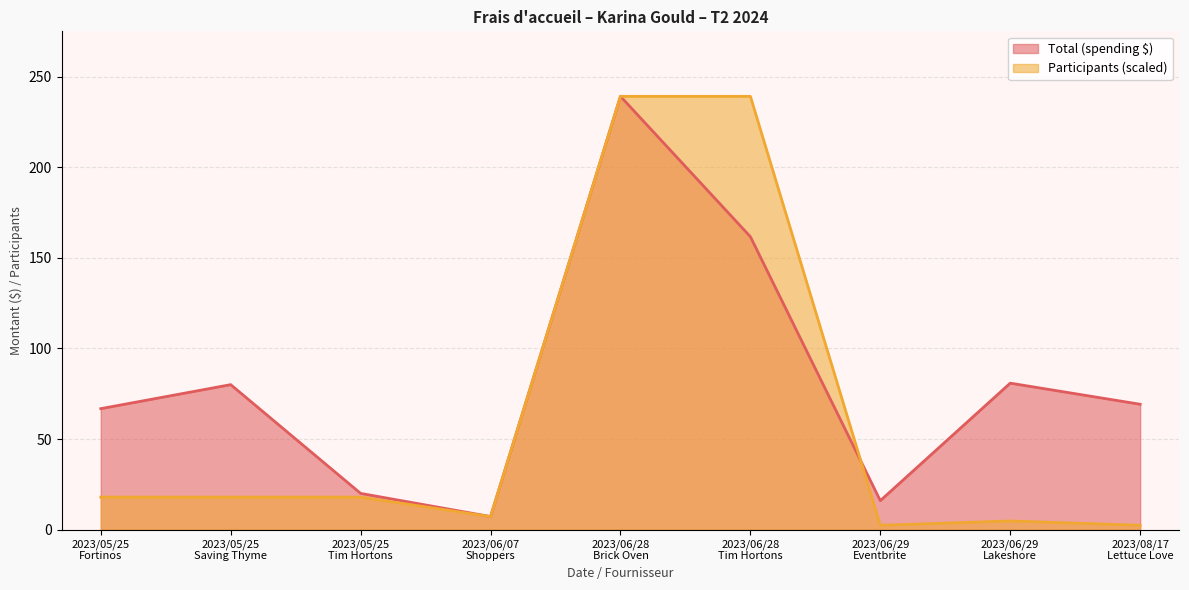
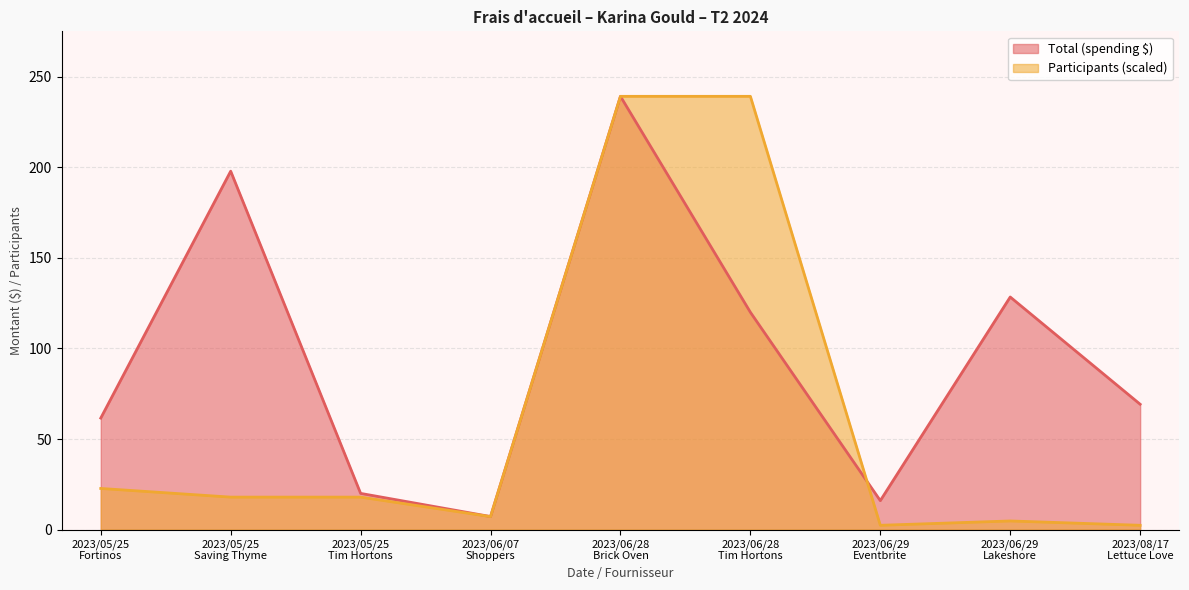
  {
    "Total (spending $)": {
-     "2023/05/25 Fortinos": 67,
-     "2023/05/25 Saving Thyme": 80,
+     "2023/05/25 Fortinos": 62,
+     "2023/05/25 Saving Thyme": 198,
      "2023/05/25 Tim Hortons": 20,
-     "2023/06/28 Tim Hortons": 162,
+     "2023/06/28 Tim Hortons": 120,
      "2023/06/29 Eventbrite": 16,
-     "2023/06/29 Lakeshore": 81,
+     "2023/06/29 Lakeshore": 128,
      "2023/08/17 Lettuce Love": 69
    },
    "Participants (scaled)": {
-     "2023/05/25 Fortinos": 18,
+     "2023/05/25 Fortinos": 23,
      "2023/05/25 Saving Thyme": 18,
      "2023/05/25 Tim Hortons": 18,
      "2023/06/28 Tim Hortons": 239,
      "2023/06/29 Eventbrite": 2,
      "2023/06/29 Lakeshore": 5,
      "2023/08/17 Lettuce Love": 2
    }
  }
